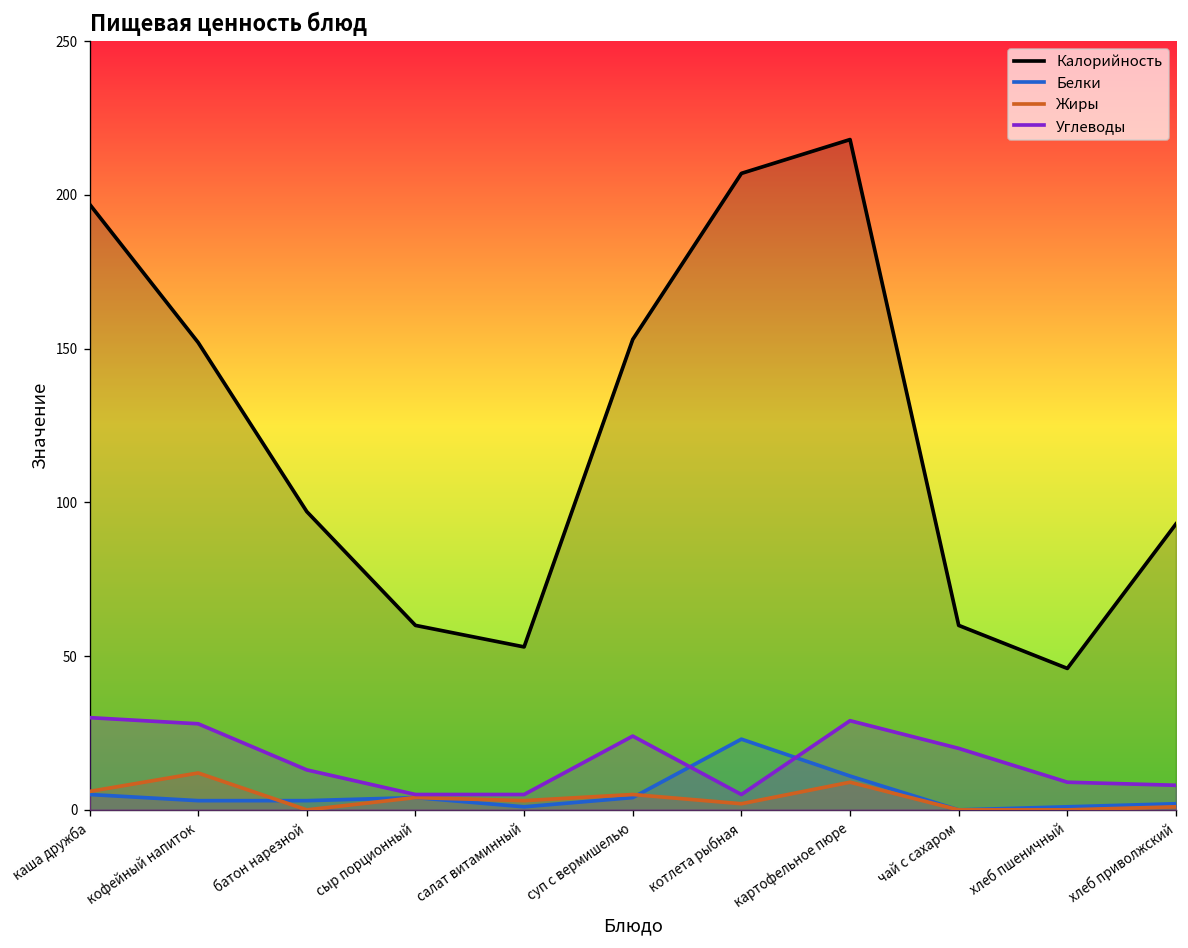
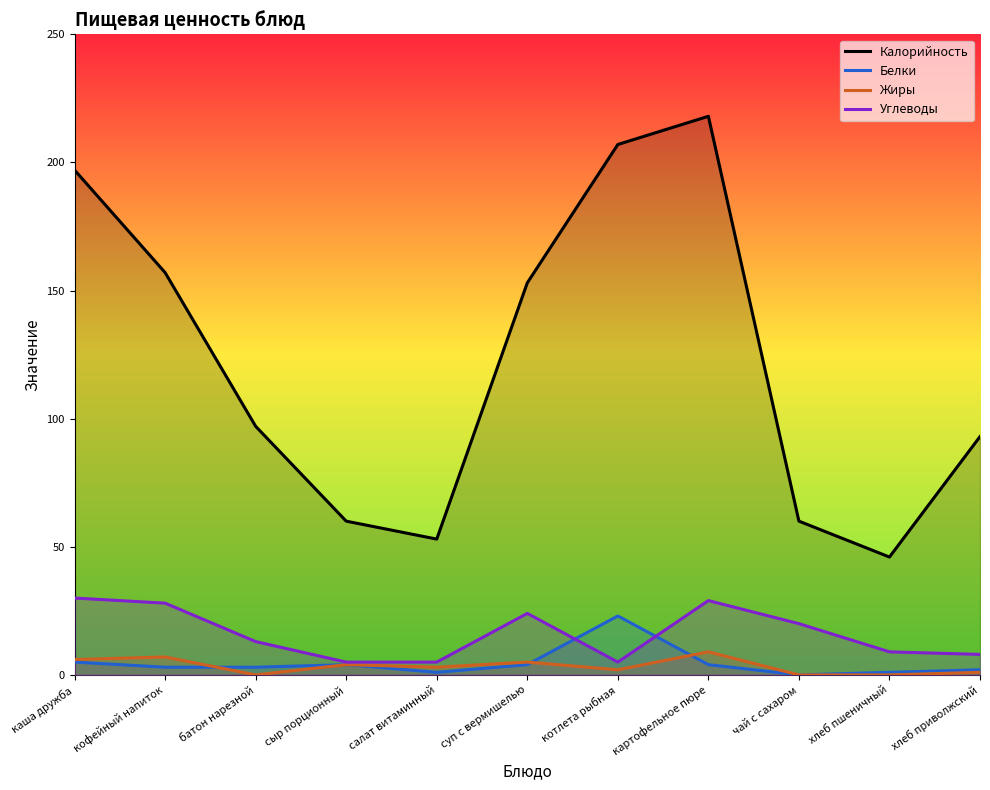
  {
    "Калорийность": {
      "каша дружба": 197,
-     "кофейный напиток": 152,
+     "кофейный напиток": 157,
      "батон нарезной": 97,
      "сыр порционный": 60,
      "салат витаминный": 53,
      "суп с вермишелью": 153,
      "котлета рыбная": 207,
      "картофельное пюре": 218,
      "чай с сахаром": 60,
      "хлеб пшеничный": 46,
      "хлеб приволжский": 93
    },
    "Белки": {
      "каша дружба": 5,
      "кофейный напиток": 3,
      "батон нарезной": 3,
      "салат витаминный": 1,
      "суп с вермишелью": 4,
      "котлета рыбная": 23,
-     "картофельное пюре": 11,
+     "картофельное пюре": 4,
      "хлеб пшеничный": 1
    },
    "Жиры": {
      "каша дружба": 6,
-     "кофейный напиток": 12,
+     "кофейный напиток": 7,
      "батон нарезной": 0,
      "салат витаминный": 3,
      "суп с вермишелью": 5,
      "котлета рыбная": 2,
      "картофельное пюре": 9,
      "хлеб пшеничный": 0
    },
    "Углеводы": {
      "каша дружба": 30,
      "кофейный напиток": 28,
      "батон нарезной": 13,
      "сыр порционный": 5,
      "салат витаминный": 5,
      "суп с вермишелью": 24,
      "котлета рыбная": 5,
      "картофельное пюре": 29,
      "чай с сахаром": 20,
      "хлеб пшеничный": 9,
      "хлеб приволжский": 8
    }
  }
